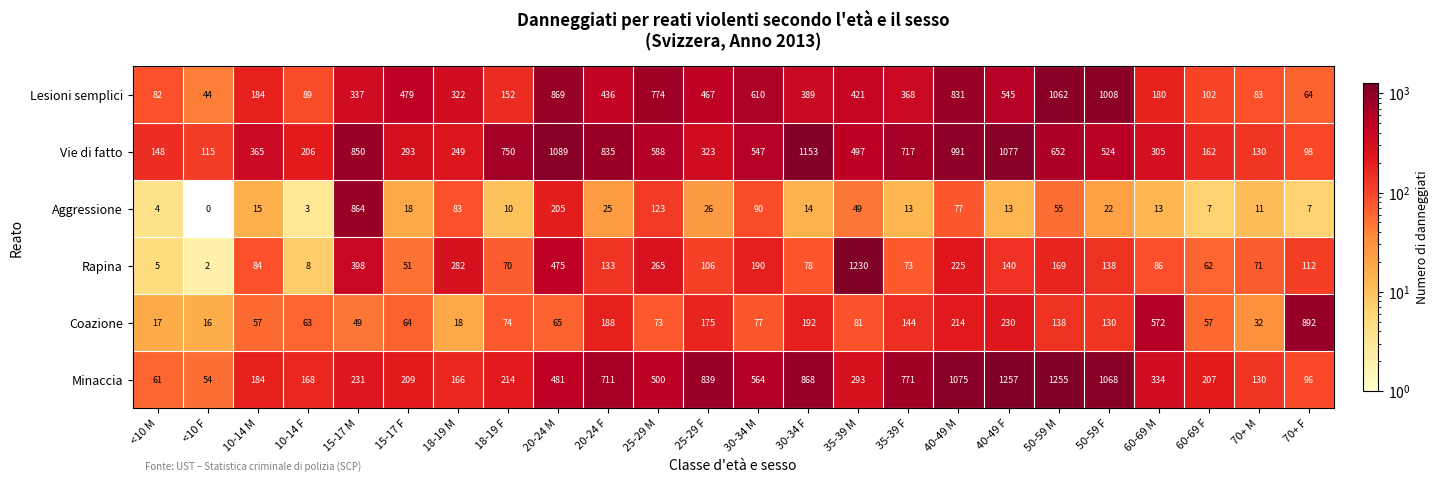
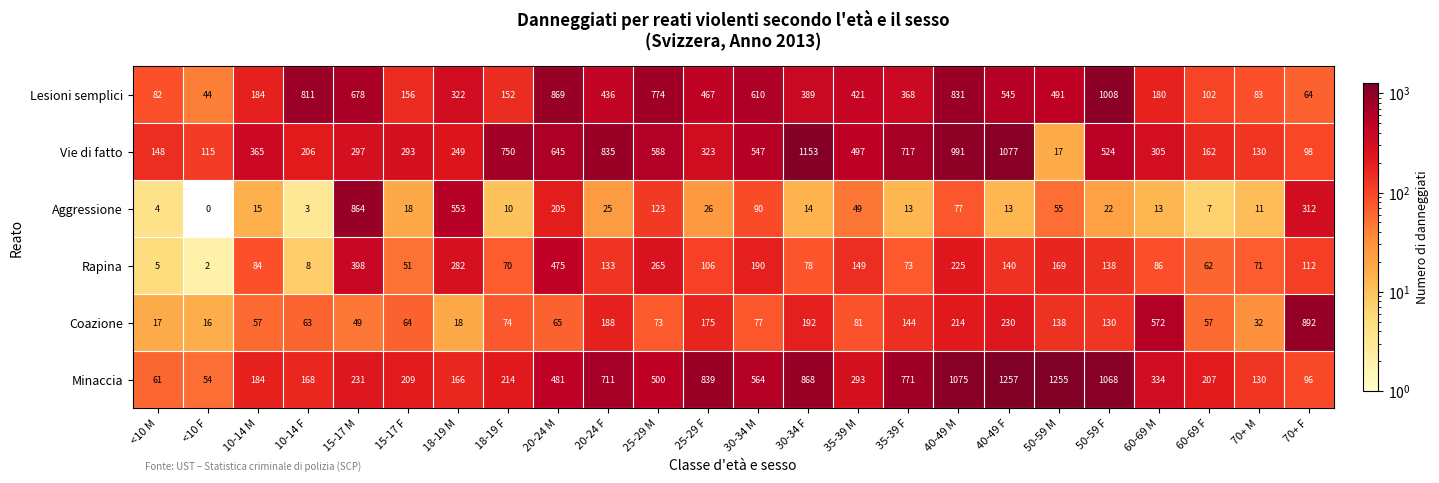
  {
    "Lesioni semplici": {
      "<10 M": 82,
      "<10 F": 44,
      "10-14 M": 184,
-     "10-14 F": 89,
-     "15-17 M": 337,
-     "15-17 F": 479,
+     "10-14 F": 811,
+     "15-17 M": 678,
+     "15-17 F": 156,
      "18-19 M": 322,
      "18-19 F": 152,
      "20-24 M": 869,
      "20-24 F": 436,
      "25-29 M": 774,
      "25-29 F": 467,
      "30-34 M": 610,
      "30-34 F": 389,
      "35-39 M": 421,
      "35-39 F": 368,
      "40-49 M": 831,
      "40-49 F": 545,
-     "50-59 M": 1062,
+     "50-59 M": 491,
      "50-59 F": 1008,
      "60-69 M": 180,
      "60-69 F": 102,
      "70+ M": 83,
      "70+ F": 64
    },
    "Vie di fatto": {
      "<10 M": 148,
      "<10 F": 115,
      "10-14 M": 365,
      "10-14 F": 206,
-     "15-17 M": 850,
+     "15-17 M": 297,
      "15-17 F": 293,
      "18-19 M": 249,
      "18-19 F": 750,
-     "20-24 M": 1089,
+     "20-24 M": 645,
      "20-24 F": 835,
      "25-29 M": 588,
      "25-29 F": 323,
      "30-34 M": 547,
      "30-34 F": 1153,
      "35-39 M": 497,
      "35-39 F": 717,
      "40-49 M": 991,
      "40-49 F": 1077,
-     "50-59 M": 652,
+     "50-59 M": 17,
      "50-59 F": 524,
      "60-69 M": 305,
      "60-69 F": 162,
      "70+ M": 130,
      "70+ F": 98
    },
    "Aggressione": {
      "<10 M": 4,
      "<10 F": 0,
      "10-14 M": 15,
      "10-14 F": 3,
      "15-17 M": 864,
      "15-17 F": 18,
-     "18-19 M": 83,
+     "18-19 M": 553,
      "18-19 F": 10,
      "20-24 M": 205,
      "20-24 F": 25,
      "25-29 M": 123,
      "25-29 F": 26,
      "30-34 M": 90,
      "30-34 F": 14,
      "35-39 M": 49,
      "35-39 F": 13,
      "40-49 M": 77,
      "40-49 F": 13,
      "50-59 M": 55,
      "50-59 F": 22,
      "60-69 M": 13,
      "60-69 F": 7,
      "70+ M": 11,
-     "70+ F": 7
+     "70+ F": 312
    },
    "Rapina": {
      "<10 M": 5,
      "<10 F": 2,
      "10-14 M": 84,
      "10-14 F": 8,
      "15-17 M": 398,
      "15-17 F": 51,
      "18-19 M": 282,
      "18-19 F": 70,
      "20-24 M": 475,
      "20-24 F": 133,
      "25-29 M": 265,
      "25-29 F": 106,
      "30-34 M": 190,
      "30-34 F": 78,
-     "35-39 M": 1230,
+     "35-39 M": 149,
      "35-39 F": 73,
      "40-49 M": 225,
      "40-49 F": 140,
      "50-59 M": 169,
      "50-59 F": 138,
      "60-69 M": 86,
      "60-69 F": 62,
      "70+ M": 71,
      "70+ F": 112
    },
    "Coazione": {
      "<10 M": 17,
      "<10 F": 16,
      "10-14 M": 57,
      "10-14 F": 63,
      "15-17 M": 49,
      "15-17 F": 64,
      "18-19 M": 18,
      "18-19 F": 74,
      "20-24 M": 65,
      "20-24 F": 188,
      "25-29 M": 73,
      "25-29 F": 175,
      "30-34 M": 77,
      "30-34 F": 192,
      "35-39 M": 81,
      "35-39 F": 144,
      "40-49 M": 214,
      "40-49 F": 230,
      "50-59 M": 138,
      "50-59 F": 130,
      "60-69 M": 572,
      "60-69 F": 57,
      "70+ M": 32,
      "70+ F": 892
    },
    "Minaccia": {
      "<10 M": 61,
      "<10 F": 54,
      "10-14 M": 184,
      "10-14 F": 168,
      "15-17 M": 231,
      "15-17 F": 209,
      "18-19 M": 166,
      "18-19 F": 214,
      "20-24 M": 481,
      "20-24 F": 711,
      "25-29 M": 500,
      "25-29 F": 839,
      "30-34 M": 564,
      "30-34 F": 868,
      "35-39 M": 293,
      "35-39 F": 771,
      "40-49 M": 1075,
      "40-49 F": 1257,
      "50-59 M": 1255,
      "50-59 F": 1068,
      "60-69 M": 334,
      "60-69 F": 207,
      "70+ M": 130,
      "70+ F": 96
    }
  }
